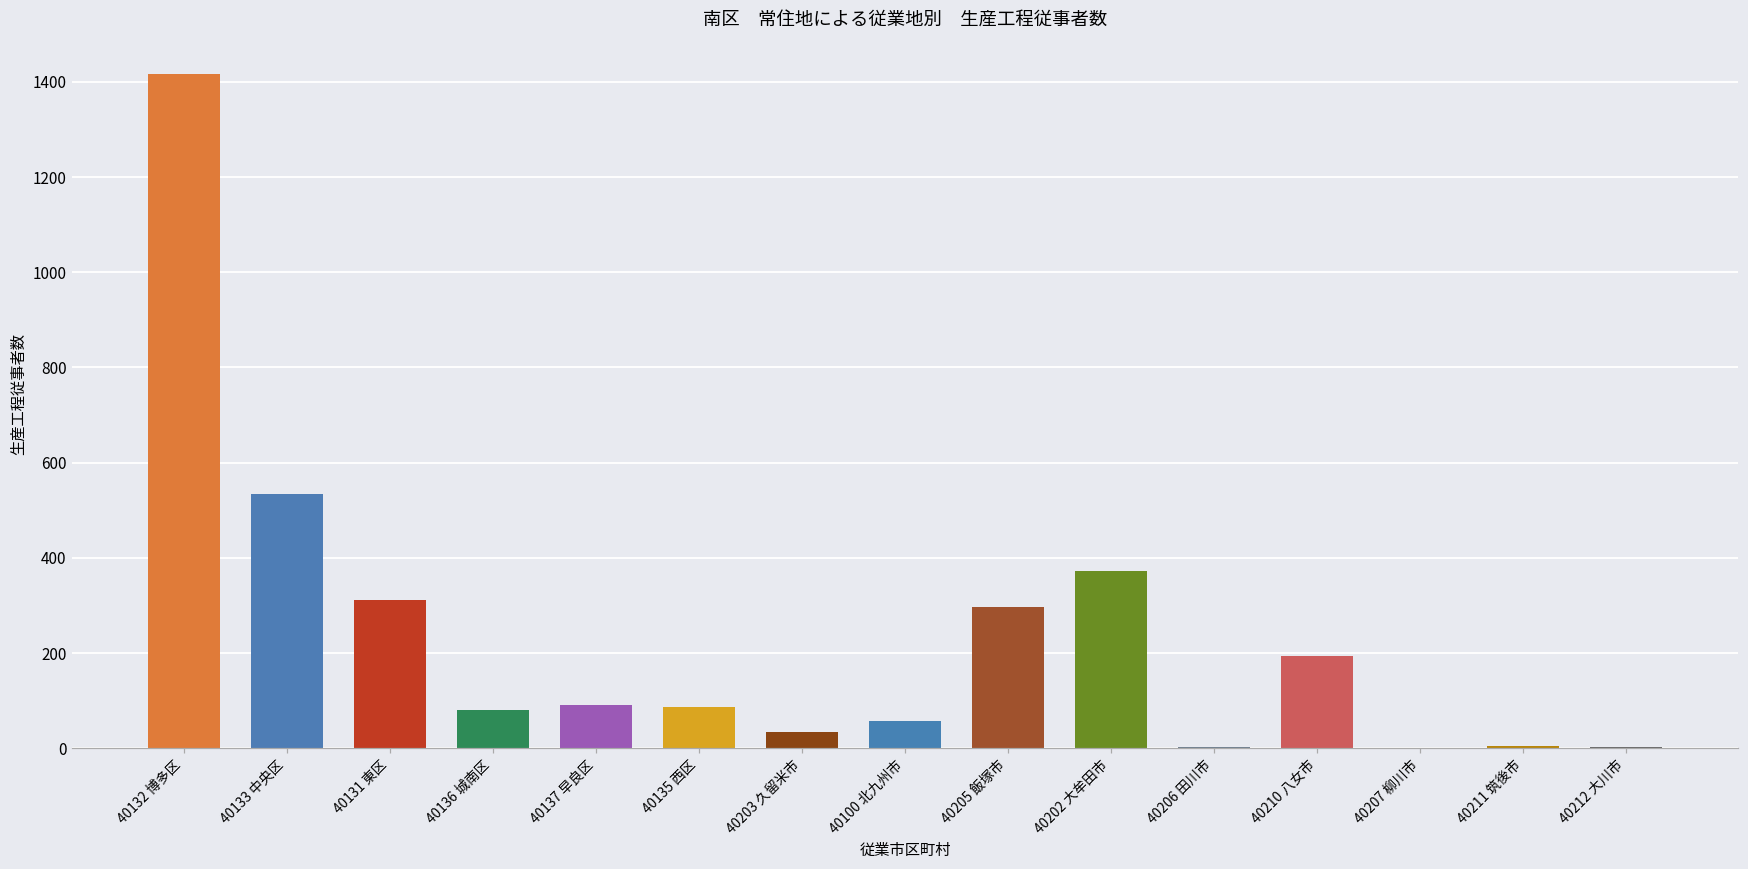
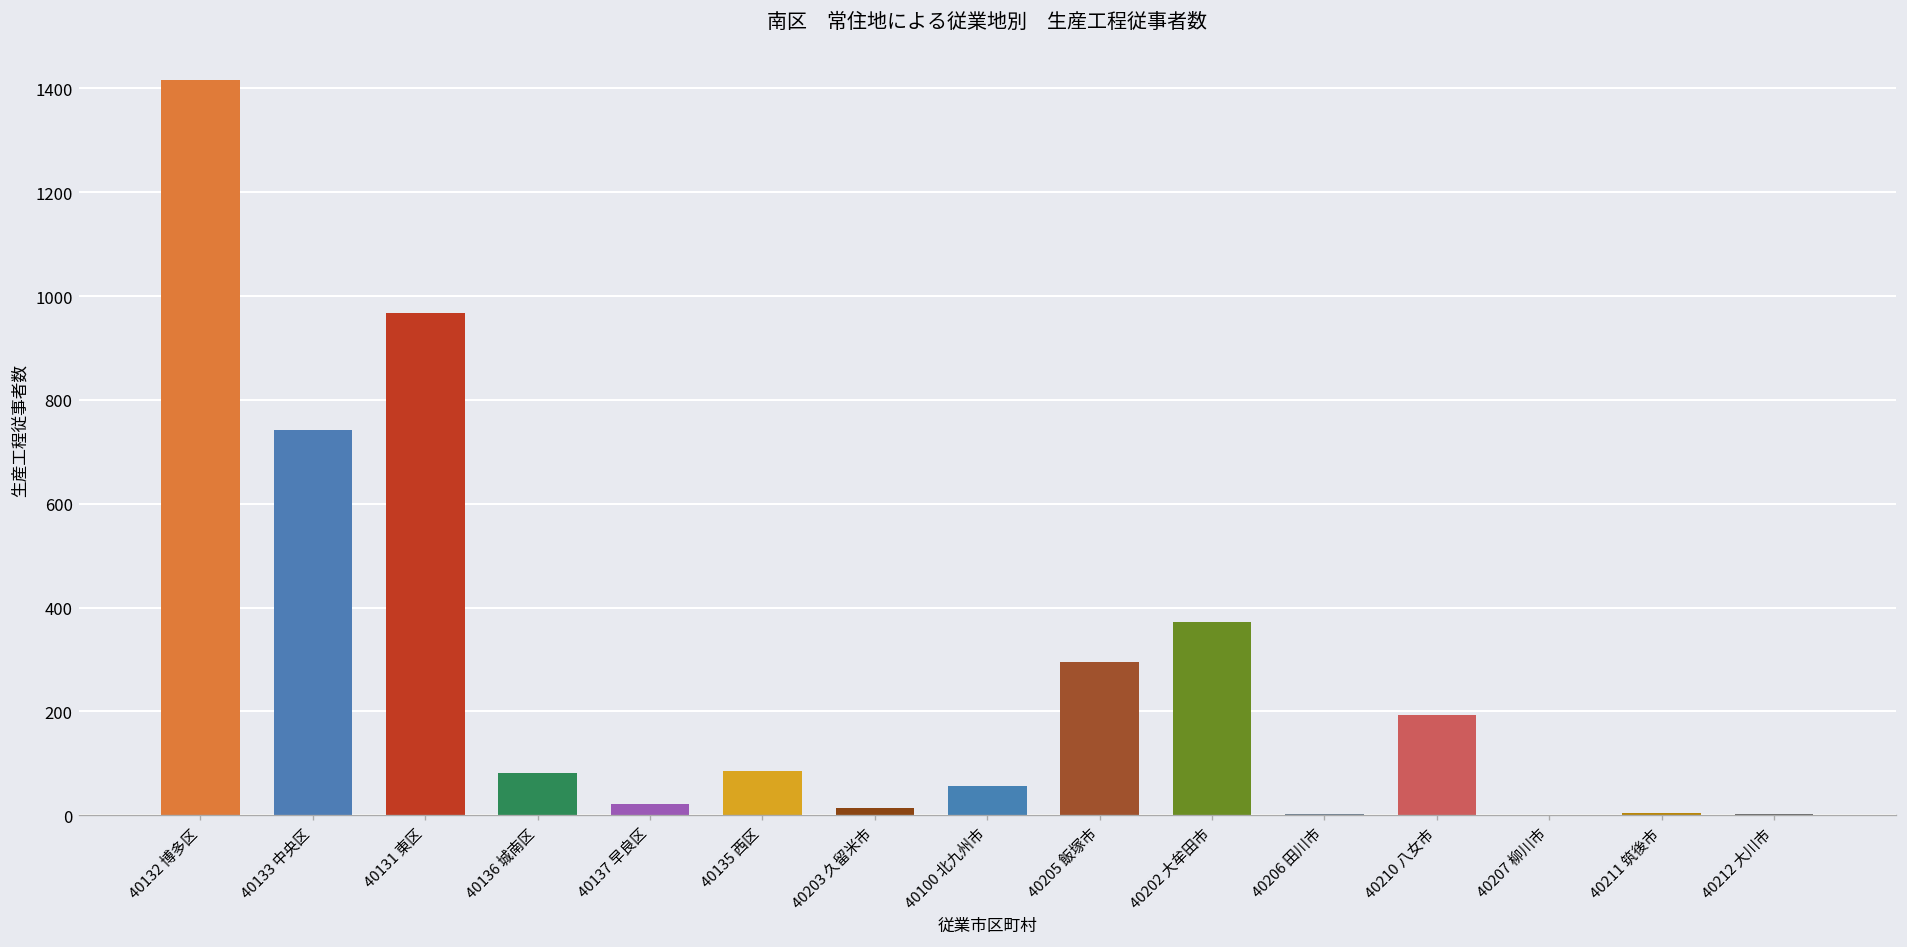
  {
    "40132 博多区": 1420,
-   "40133 中央区": 540,
-   "40131 東区": 310,
+   "40133 中央区": 740,
+   "40131 東区": 970,
    "40136 城南区": 80,
-   "40137 早良区": 90,
+   "40137 早良区": 20,
    "40135 西区": 90,
-   "40203 久留米市": 30,
+   "40203 久留米市": 10,
    "40100 北九州市": 60,
    "40205 飯塚市": 300,
    "40202 大牟田市": 370,
    "40210 八女市": 190,
    "40207 柳川市": 0
  }
